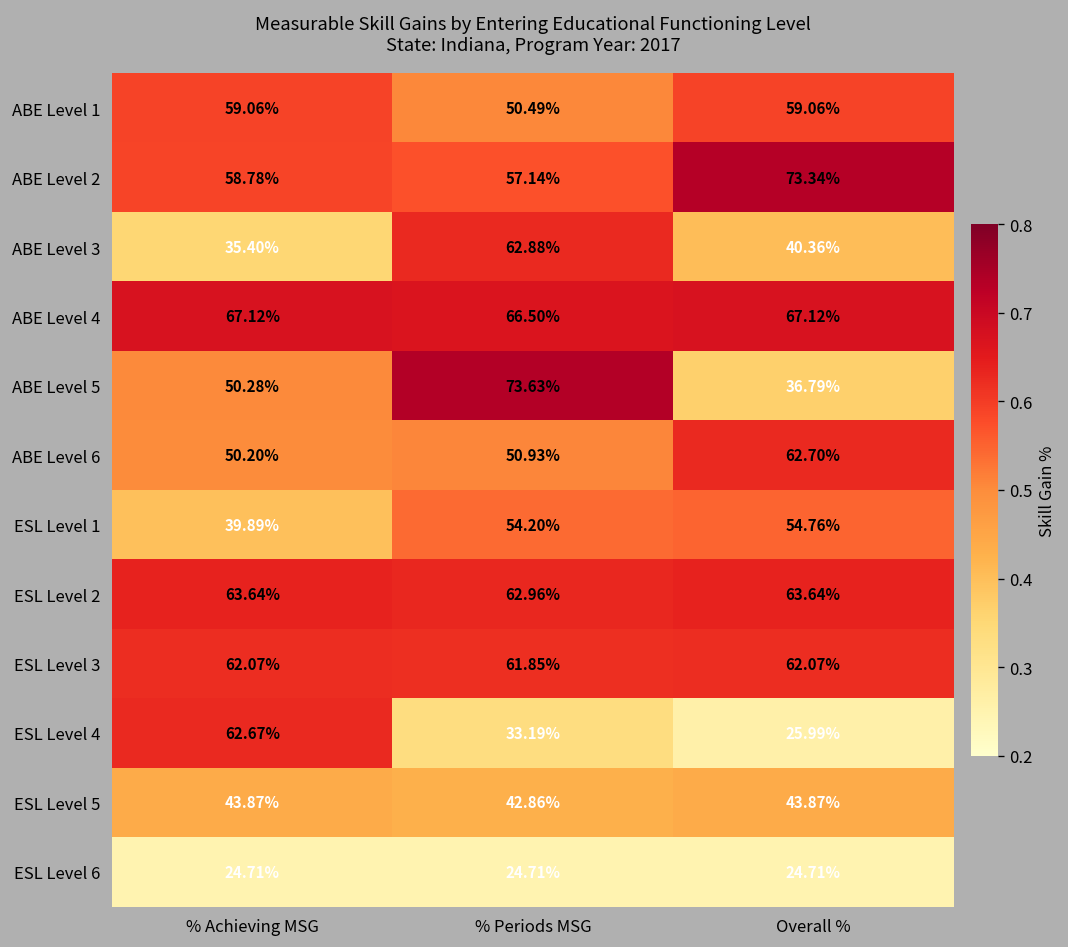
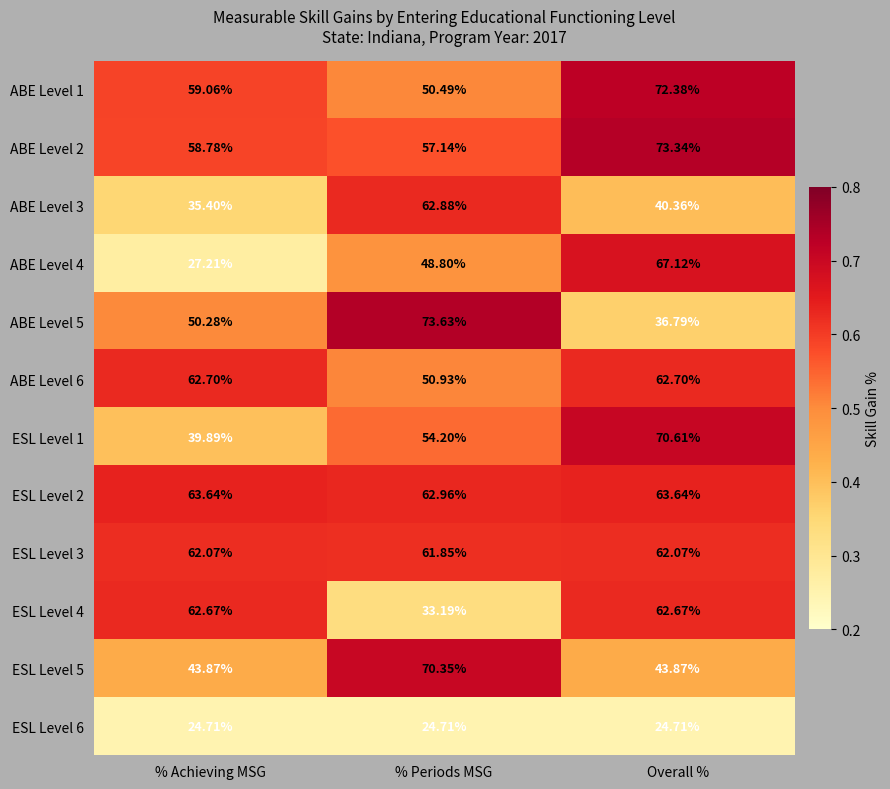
  {
    "ABE Level 1": {
      "% Achieving MSG": "59.06%",
      "% Periods MSG": "50.49%",
-     "Overall %": "59.06%"
+     "Overall %": "72.38%"
    },
    "ABE Level 2": {
      "% Achieving MSG": "58.78%",
      "% Periods MSG": "57.14%",
      "Overall %": "73.34%"
    },
    "ABE Level 3": {
      "% Achieving MSG": "35.40%",
      "% Periods MSG": "62.88%",
      "Overall %": "40.36%"
    },
    "ABE Level 4": {
-     "% Achieving MSG": "67.12%",
-     "% Periods MSG": "66.50%",
+     "% Achieving MSG": "27.21%",
+     "% Periods MSG": "48.80%",
      "Overall %": "67.12%"
    },
    "ABE Level 5": {
      "% Achieving MSG": "50.28%",
      "% Periods MSG": "73.63%",
      "Overall %": "36.79%"
    },
    "ABE Level 6": {
-     "% Achieving MSG": "50.20%",
+     "% Achieving MSG": "62.70%",
      "% Periods MSG": "50.93%",
      "Overall %": "62.70%"
    },
    "ESL Level 1": {
      "% Achieving MSG": "39.89%",
      "% Periods MSG": "54.20%",
-     "Overall %": "54.76%"
+     "Overall %": "70.61%"
    },
    "ESL Level 2": {
      "% Achieving MSG": "63.64%",
      "% Periods MSG": "62.96%",
      "Overall %": "63.64%"
    },
    "ESL Level 3": {
      "% Achieving MSG": "62.07%",
      "% Periods MSG": "61.85%",
      "Overall %": "62.07%"
    },
    "ESL Level 4": {
      "% Achieving MSG": "62.67%",
      "% Periods MSG": "33.19%",
-     "Overall %": "25.99%"
+     "Overall %": "62.67%"
    },
    "ESL Level 5": {
      "% Achieving MSG": "43.87%",
-     "% Periods MSG": "42.86%",
+     "% Periods MSG": "70.35%",
      "Overall %": "43.87%"
    },
    "ESL Level 6": {
      "% Achieving MSG": "24.71%",
      "% Periods MSG": "24.71%",
      "Overall %": "24.71%"
    }
  }
